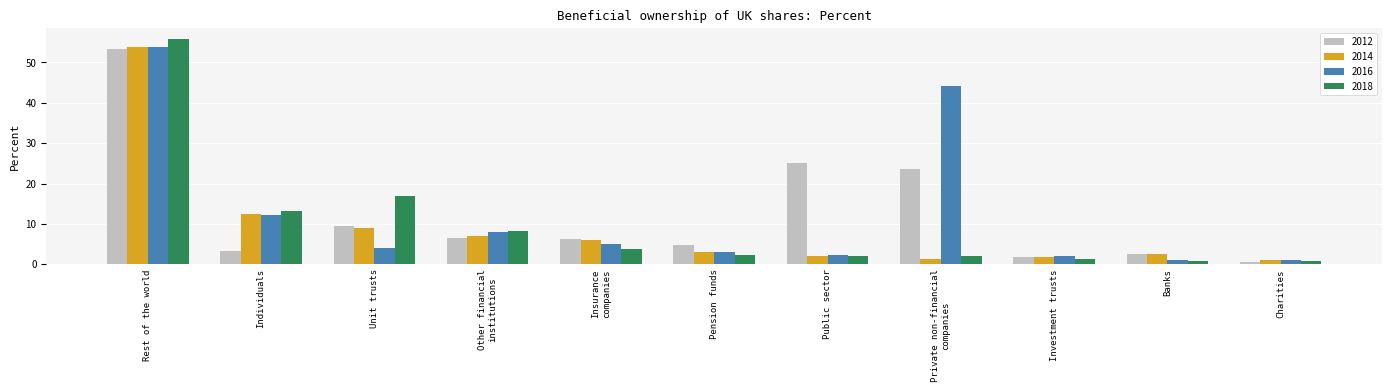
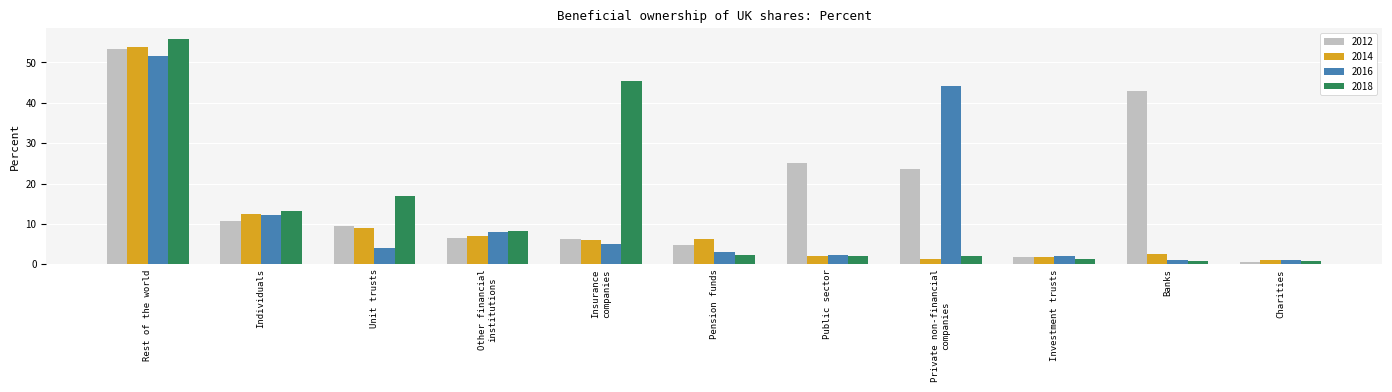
  {
    "2012": {
      "Rest of the world": 53,
-     "Individuals": 3,
+     "Individuals": 11,
      "Unit trusts": 10,
      "Other financial institutions": 7,
      "Insurance companies": 6,
      "Pension funds": 5,
      "Public sector": 25,
      "Private non-financial companies": 24,
      "Investment trusts": 2,
-     "Banks": 3
+     "Banks": 43
    },
    "2014": {
      "Rest of the world": 54,
      "Individuals": 12,
      "Unit trusts": 9,
      "Other financial institutions": 7,
      "Insurance companies": 6,
-     "Pension funds": 3,
+     "Pension funds": 6,
      "Public sector": 2,
      "Private non-financial companies": 1,
      "Investment trusts": 2,
      "Banks": 3,
      "Charities": 1
    },
    "2016": {
-     "Rest of the world": 54,
+     "Rest of the world": 52,
      "Individuals": 12,
      "Unit trusts": 4,
      "Other financial institutions": 8,
      "Insurance companies": 5,
      "Pension funds": 3,
      "Public sector": 2,
      "Private non-financial companies": 44,
      "Investment trusts": 2,
      "Banks": 1,
      "Charities": 1
    },
    "2018": {
      "Rest of the world": 56,
      "Individuals": 13,
      "Unit trusts": 17,
      "Other financial institutions": 8,
-     "Insurance companies": 4,
+     "Insurance companies": 46,
      "Pension funds": 2,
      "Public sector": 2,
      "Private non-financial companies": 2,
      "Investment trusts": 1,
      "Banks": 1,
      "Charities": 1
    }
  }
